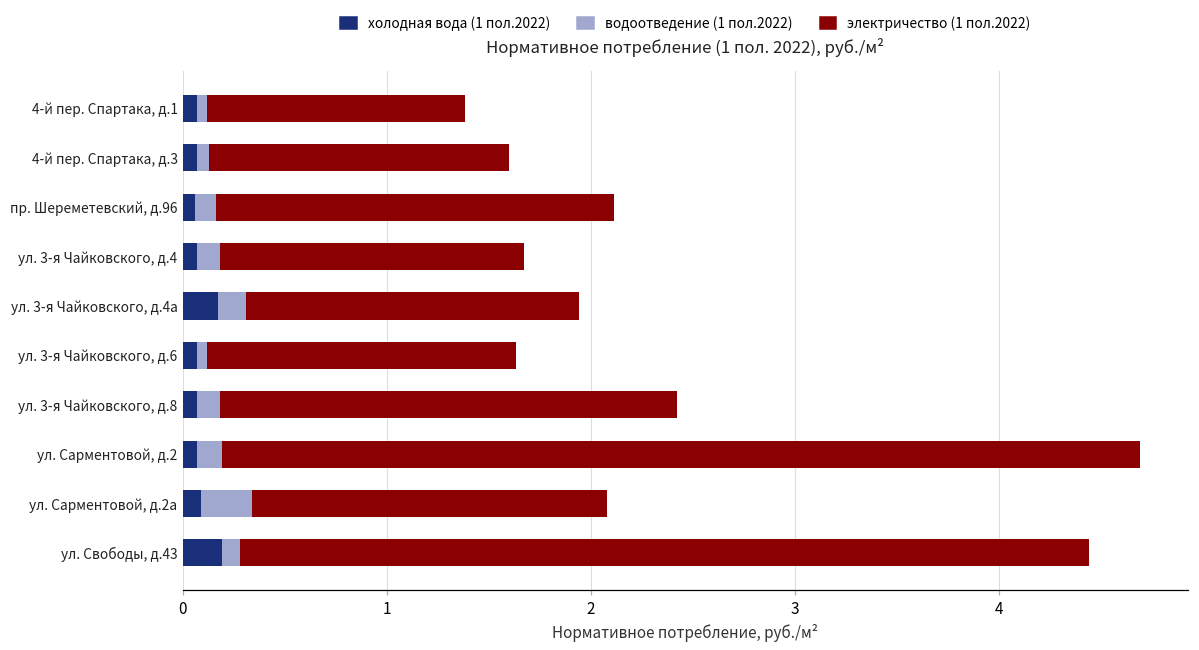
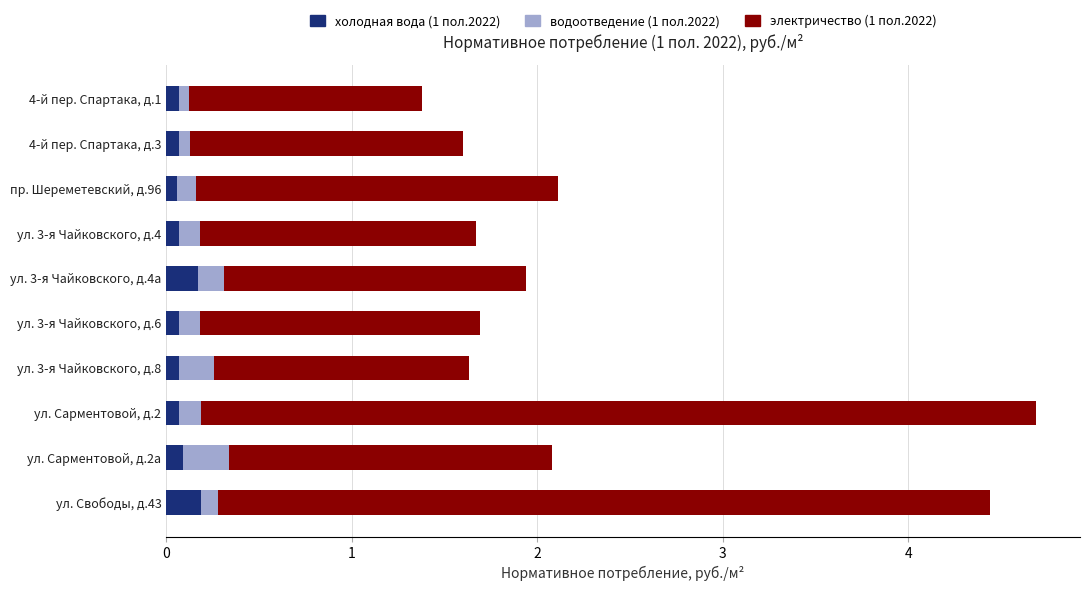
  {
    "холодная вода (1 пол.2022)": {
      "4-й пер. Спартака, д.1": 0.07,
      "4-й пер. Спартака, д.3": 0.07,
      "пр. Шереметевский, д.96": 0.06,
      "ул. 3-я Чайковского, д.4": 0.07,
      "ул. 3-я Чайковского, д.4а": 0.17,
      "ул. 3-я Чайковского, д.6": 0.07,
      "ул. 3-я Чайковского, д.8": 0.07,
      "ул. Сарментовой, д.2": 0.07,
      "ул. Сарментовой, д.2а": 0.09,
      "ул. Свободы, д.43": 0.19
    },
    "водоотведение (1 пол.2022)": {
      "4-й пер. Спартака, д.1": 0.05,
      "4-й пер. Спартака, д.3": 0.06,
      "пр. Шереметевский, д.96": 0.10,
      "ул. 3-я Чайковского, д.4": 0.11,
      "ул. 3-я Чайковского, д.4а": 0.14,
-     "ул. 3-я Чайковского, д.6": 0.05,
-     "ул. 3-я Чайковского, д.8": 0.11,
+     "ул. 3-я Чайковского, д.6": 0.11,
+     "ул. 3-я Чайковского, д.8": 0.19,
      "ул. Сарментовой, д.2": 0.12,
      "ул. Сарментовой, д.2а": 0.25,
      "ул. Свободы, д.43": 0.09
    },
    "электричество (1 пол.2022)": {
      "4-й пер. Спартака, д.1": 1.26,
      "4-й пер. Спартака, д.3": 1.47,
      "пр. Шереметевский, д.96": 1.95,
      "ул. 3-я Чайковского, д.4": 1.49,
      "ул. 3-я Чайковского, д.4а": 1.63,
      "ул. 3-я Чайковского, д.6": 1.51,
-     "ул. 3-я Чайковского, д.8": 2.24,
+     "ул. 3-я Чайковского, д.8": 1.37,
      "ул. Сарментовой, д.2": 4.50,
      "ул. Сарментовой, д.2а": 1.74,
      "ул. Свободы, д.43": 4.16
    }
  }
